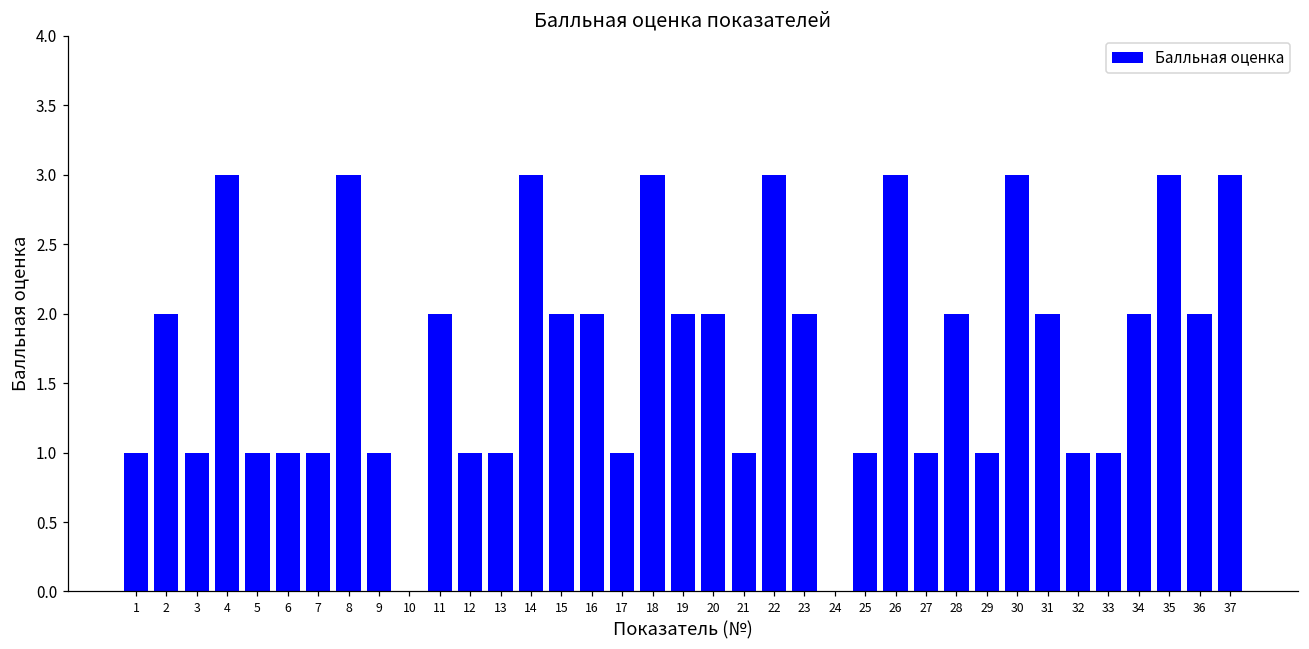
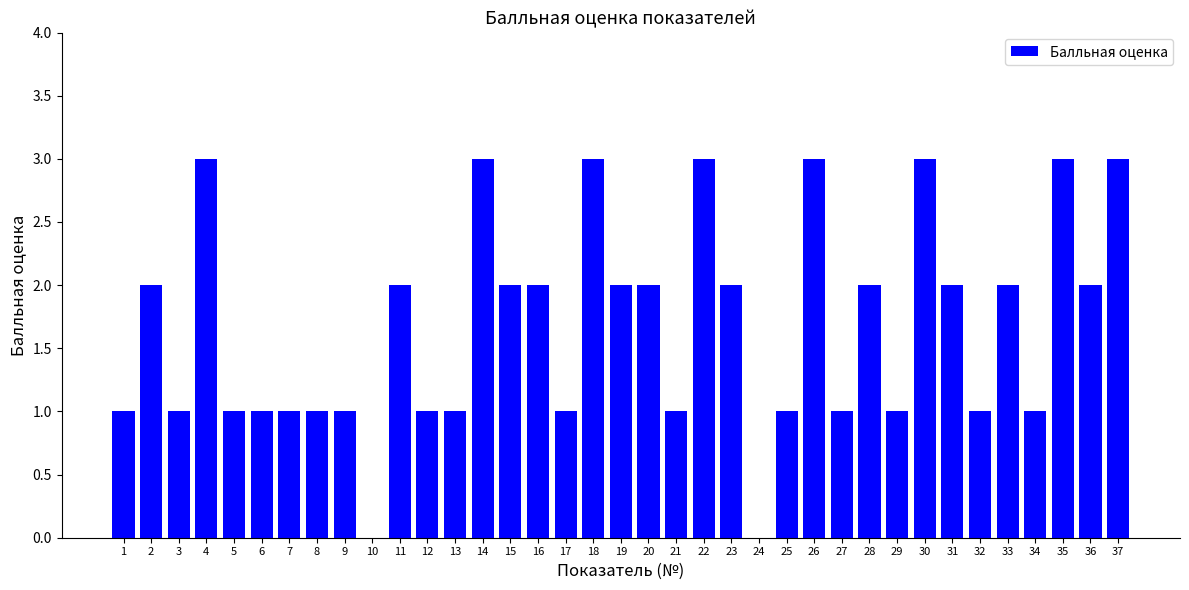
  {
    "1": 1,
    "2": 2,
    "3": 1,
    "4": 3,
    "5": 1,
    "6": 1,
    "7": 1,
-   "8": 3,
+   "8": 1,
    "9": 1,
    "10": 0,
    "11": 2,
    "12": 1,
    "13": 1,
    "14": 3,
    "15": 2,
    "16": 2,
    "17": 1,
    "18": 3,
    "19": 2,
    "20": 2,
    "21": 1,
    "22": 3,
    "23": 2,
    "24": 0,
    "25": 1,
    "26": 3,
    "27": 1,
    "28": 2,
    "29": 1,
    "30": 3,
    "31": 2,
    "32": 1,
-   "33": 1,
-   "34": 2,
+   "33": 2,
+   "34": 1,
    "35": 3,
    "36": 2,
    "37": 3
  }
